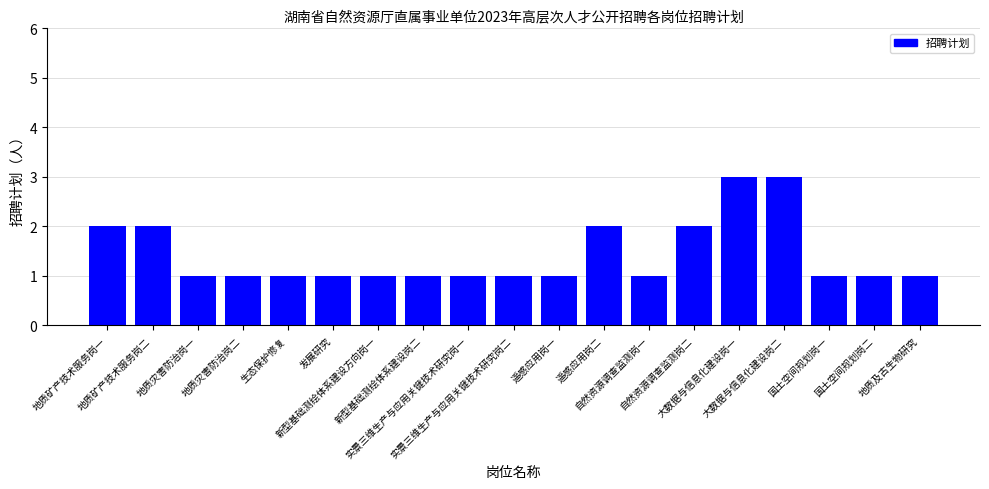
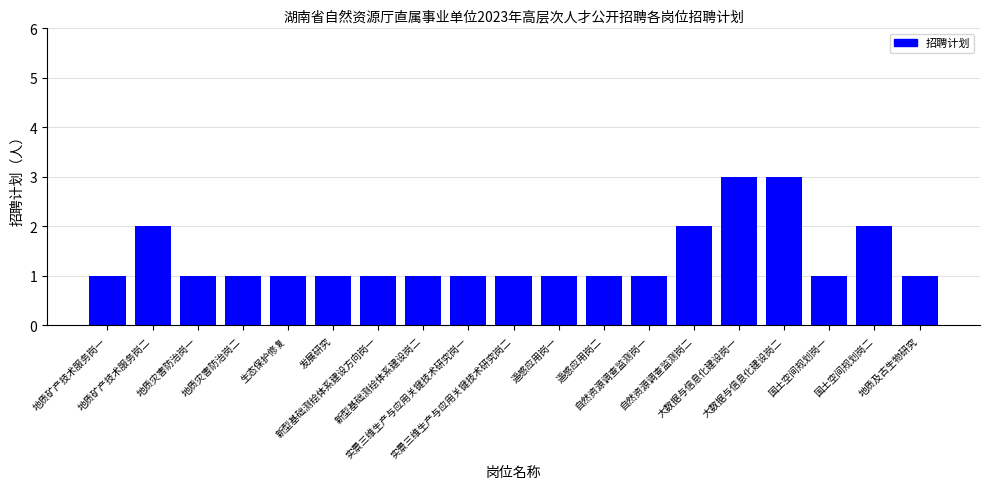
  {
-   "地质矿产技术服务岗一": 2,
+   "地质矿产技术服务岗一": 1,
    "地质矿产技术服务岗二": 2,
    "地质灾害防治岗一": 1,
    "地质灾害防治岗二": 1,
    "生态保护修复": 1,
    "发展研究": 1,
    "新型基础测绘体系建设方向岗一": 1,
    "新型基础测绘体系建设岗二": 1,
    "实景三维生产与应用关键技术研究岗一": 1,
    "实景三维生产与应用关键技术研究岗二": 1,
    "遥感应用岗一": 1,
-   "遥感应用岗二": 2,
+   "遥感应用岗二": 1,
    "自然资源调查监测岗一": 1,
    "自然资源调查监测岗二": 2,
    "大数据与信息化建设岗一": 3,
    "大数据与信息化建设岗二": 3,
    "国土空间规划岗一": 1,
-   "国土空间规划岗二": 1,
+   "国土空间规划岗二": 2,
    "地质及古生物研究": 1
  }
